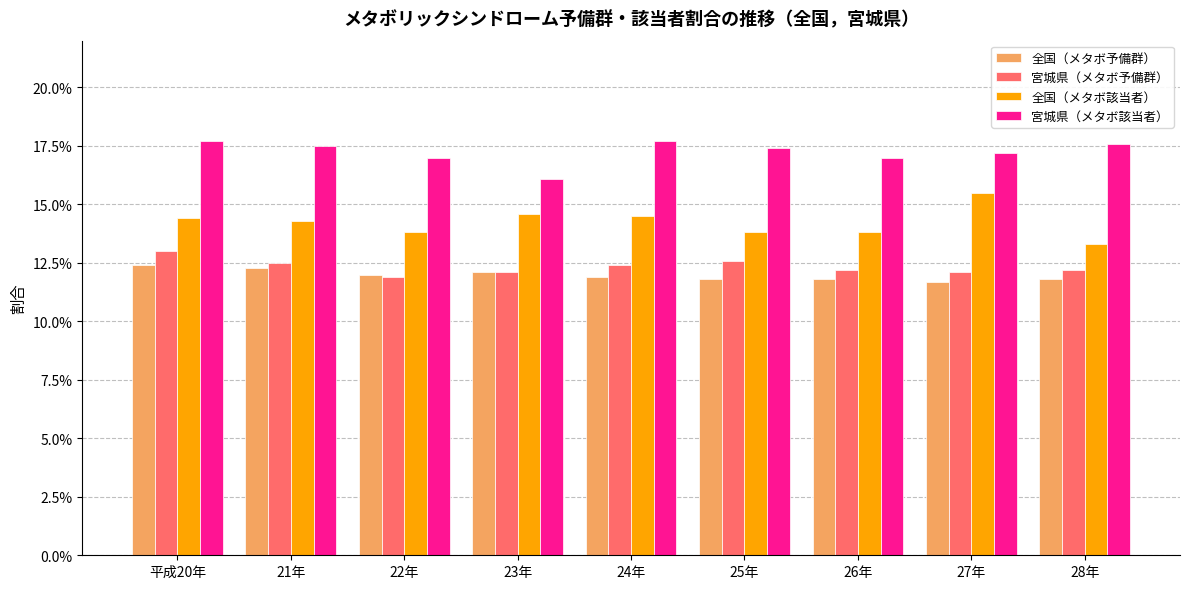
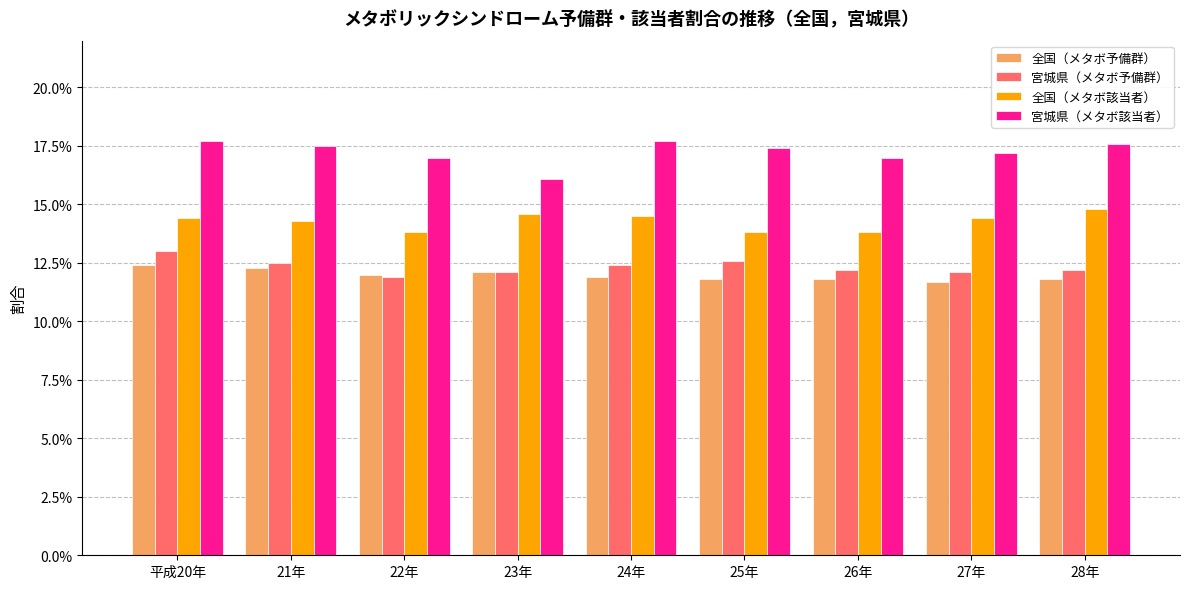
  {
    "全国（メタボ該当者）": {
      "平成20年": "14.4%",
      "21年": "14.3%",
      "22年": "13.8%",
      "23年": "14.6%",
      "24年": "14.5%",
      "25年": "13.8%",
      "26年": "13.8%",
-     "27年": "15.5%",
-     "28年": "13.3%"
+     "27年": "14.4%",
+     "28年": "14.8%"
    },
    "宮城県（メタボ該当者）": {
      "平成20年": "17.7%",
      "21年": "17.5%",
      "22年": "17.0%",
      "23年": "16.1%",
      "24年": "17.7%",
      "25年": "17.4%",
      "26年": "17.0%",
      "27年": "17.2%",
      "28年": "17.6%"
    }
  }
